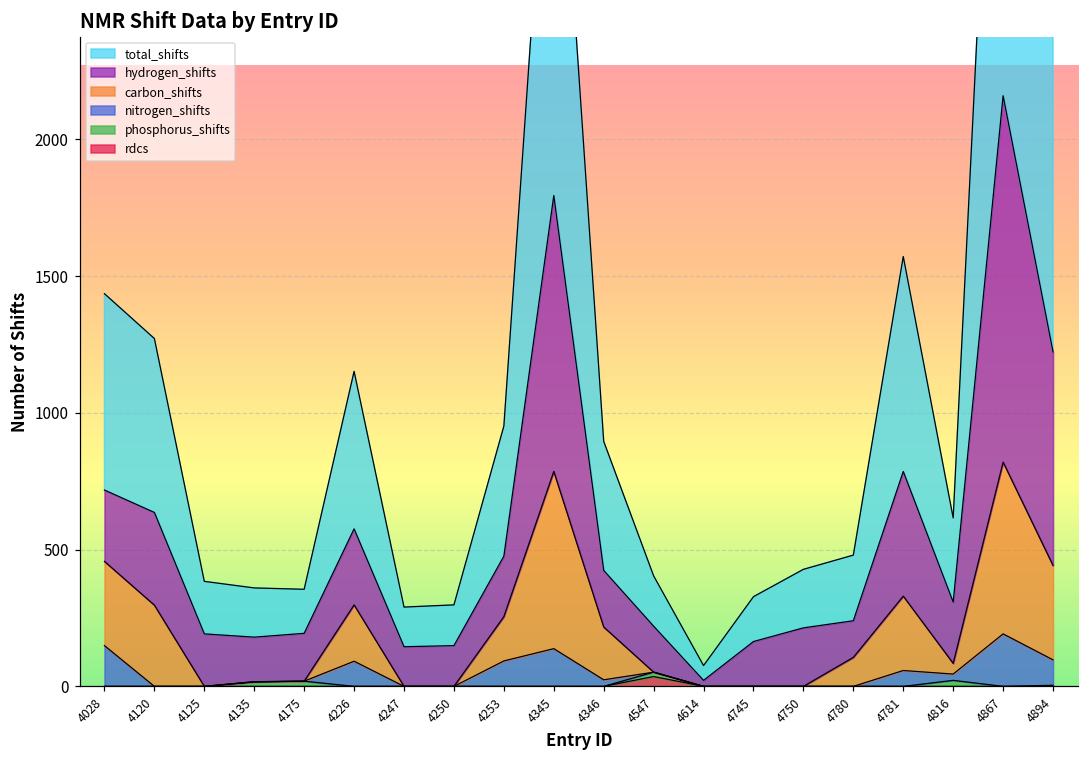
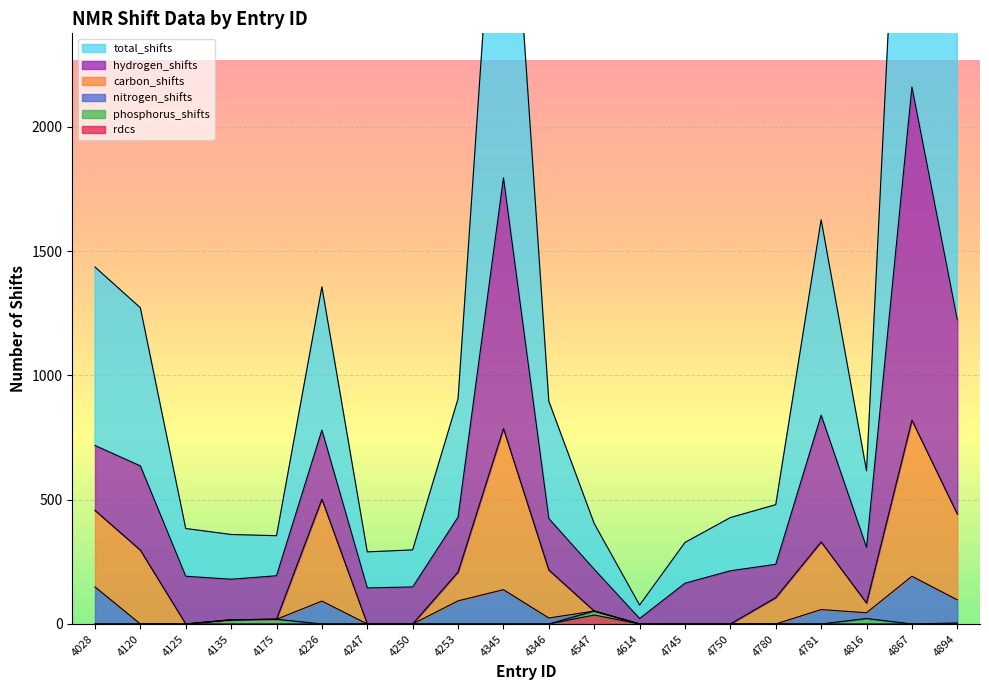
  {
    "rdcs": {
      "4135": 0,
      "4175": 0,
      "4547": 40,
      "4816": 0
    },
    "phosphorus_shifts": {
      "4816": 20
    },
    "nitrogen_shifts": {
      "4028": 150,
      "4226": 90,
      "4253": 90,
      "4345": 140,
      "4346": 20,
      "4781": 60,
      "4816": 20,
      "4867": 190,
      "4894": 90
    },
    "carbon_shifts": {
      "4028": 310,
      "4120": 300,
-     "4226": 210,
-     "4253": 160,
+     "4226": 410,
+     "4253": 120,
      "4345": 650,
      "4346": 190,
      "4780": 110,
      "4781": 270,
      "4816": 40,
      "4867": 630,
      "4894": 350
    },
    "hydrogen_shifts": {
      "4028": 260,
      "4120": 340,
      "4125": 190,
      "4135": 160,
      "4175": 180,
      "4226": 280,
      "4247": 150,
      "4250": 150,
      "4253": 220,
      "4345": 1010,
      "4346": 210,
      "4547": 170,
      "4614": 20,
      "4745": 160,
      "4750": 210,
      "4780": 130,
-     "4781": 460,
+     "4781": 510,
      "4816": 220,
      "4867": 1340,
      "4894": 780
    },
    "total_shifts": {
      "4028": 720,
      "4120": 640,
      "4125": 190,
      "4135": 180,
      "4175": 160,
      "4226": 580,
      "4247": 150,
      "4250": 150,
      "4253": 480,
      "4346": 470,
      "4547": 180,
      "4614": 50,
      "4745": 160,
      "4750": 210,
      "4780": 240,
      "4781": 790,
      "4816": 310
    }
  }
